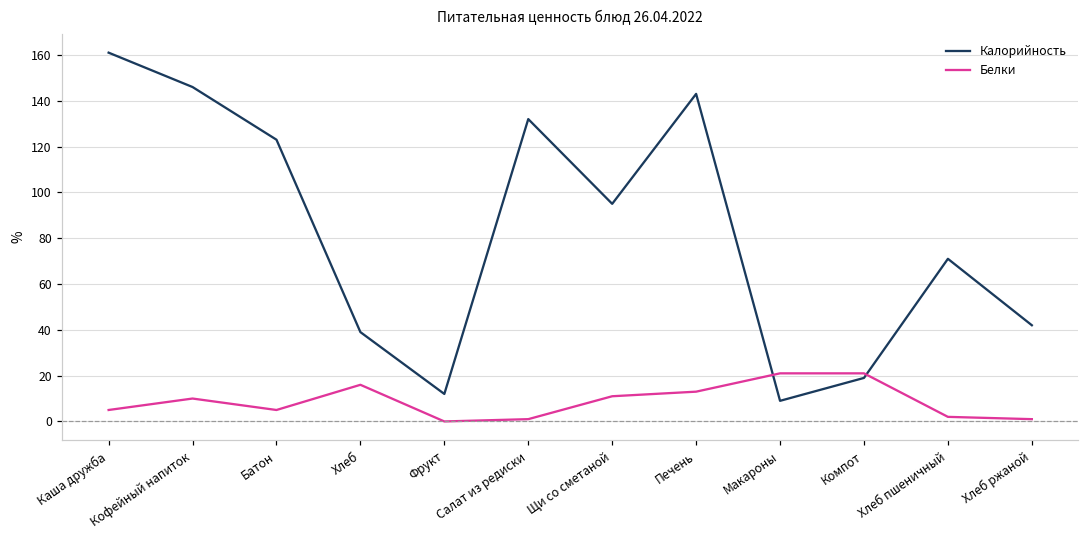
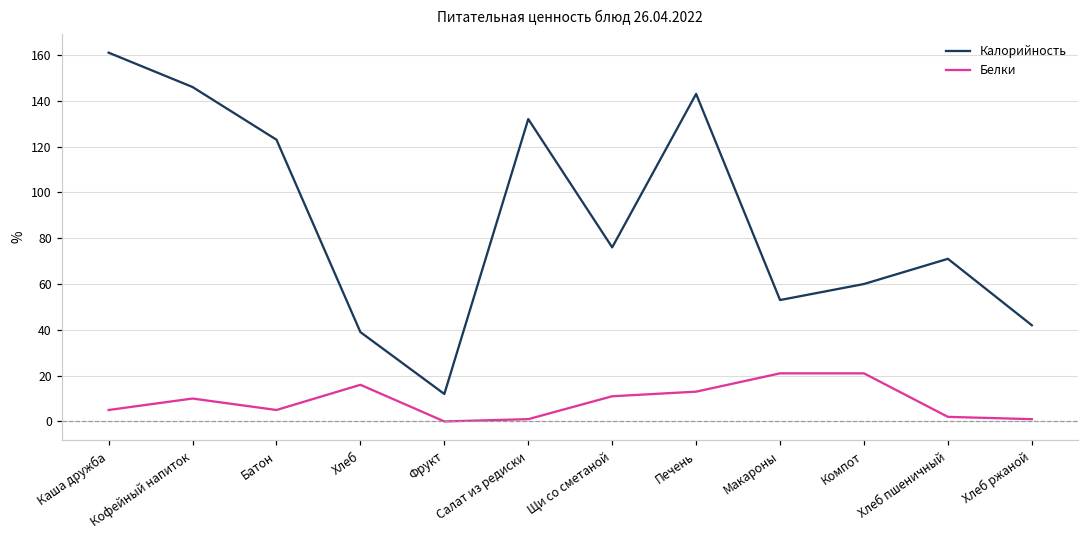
  {
    "Калорийность": {
      "Каша дружба": 161,
      "Кофейный напиток": 146,
      "Батон": 123,
      "Хлеб": 39,
      "Фрукт": 12,
      "Салат из редиски": 132,
-     "Щи со сметаной": 95,
+     "Щи со сметаной": 76,
      "Печень": 143,
-     "Макароны": 9,
-     "Компот": 19,
+     "Макароны": 53,
+     "Компот": 60,
      "Хлеб пшеничный": 71,
      "Хлеб ржаной": 42
    },
    "Белки": {
      "Каша дружба": 5,
      "Кофейный напиток": 10,
      "Батон": 5,
      "Хлеб": 16,
      "Фрукт": 0,
      "Салат из редиски": 1,
      "Щи со сметаной": 11,
      "Печень": 13,
      "Макароны": 21,
      "Компот": 21,
      "Хлеб пшеничный": 2,
      "Хлеб ржаной": 1
    }
  }
